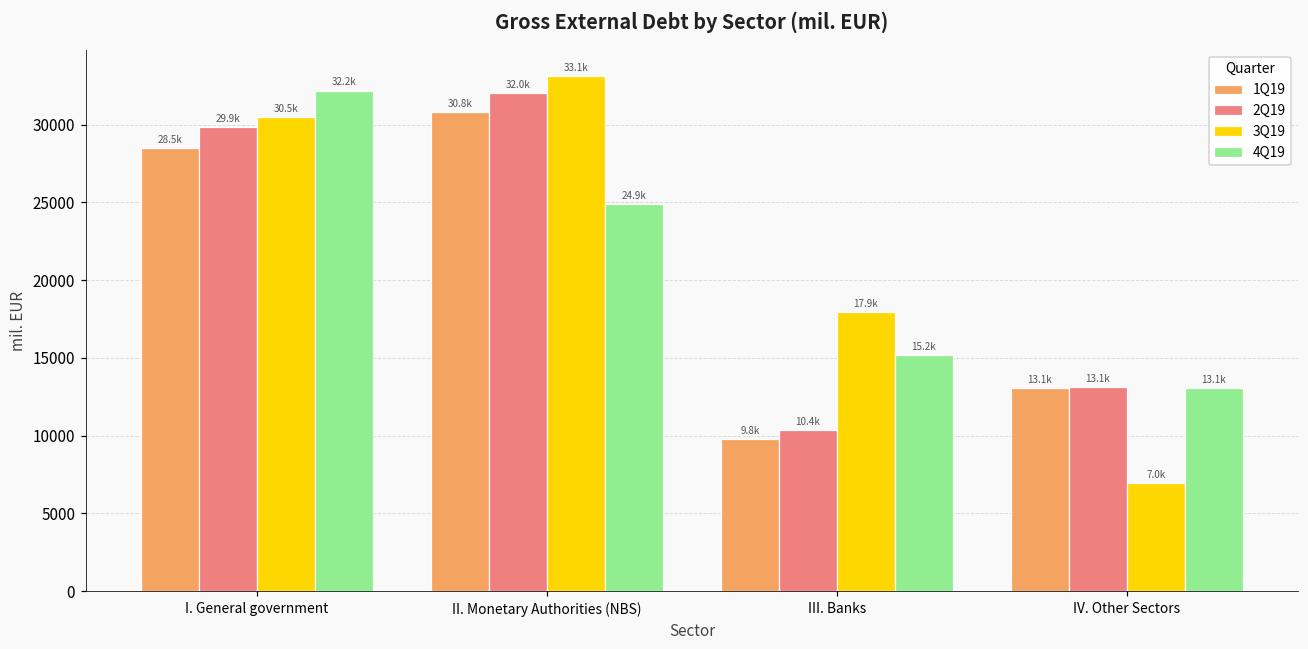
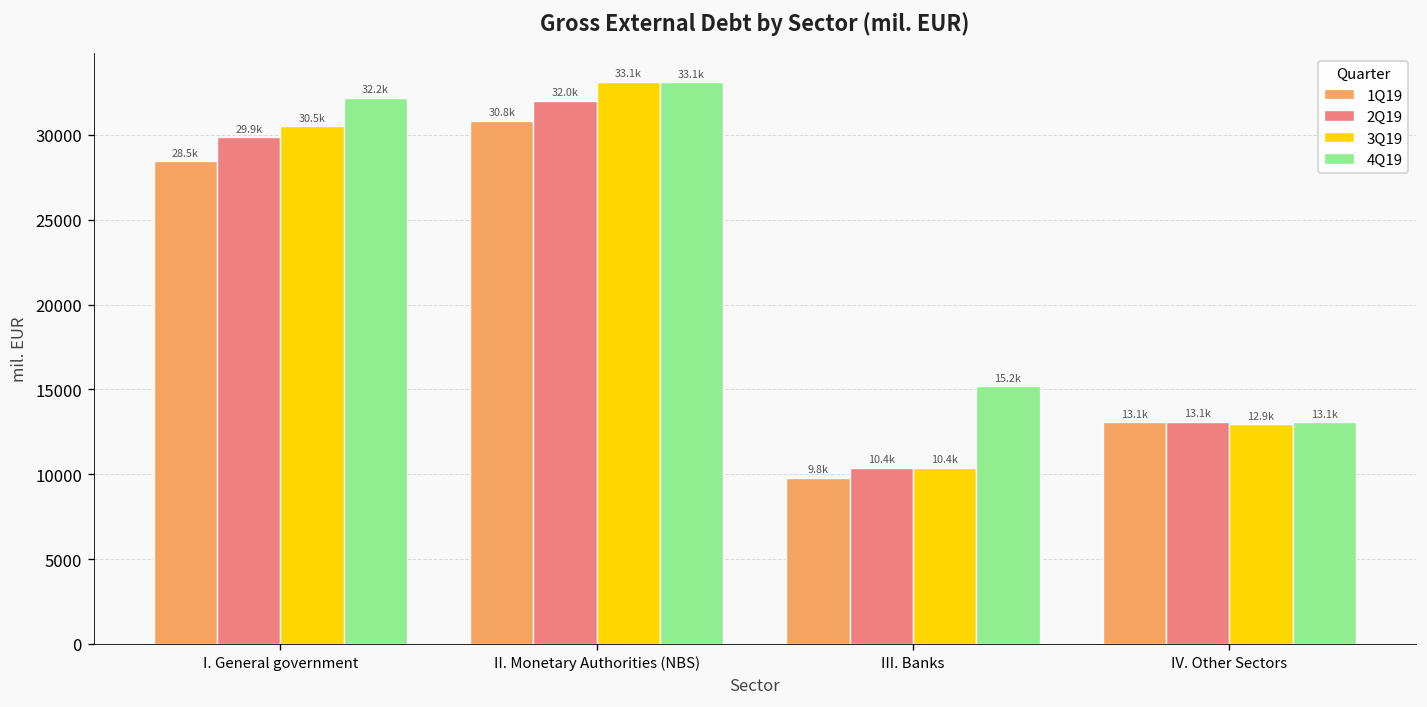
  {
    "3Q19": {
      "I. General government": "30.5k",
      "II. Monetary Authorities (NBS)": "33.1k",
-     "III. Banks": "17.9k",
-     "IV. Other Sectors": "7.0k"
+     "III. Banks": "10.4k",
+     "IV. Other Sectors": "12.9k"
    },
    "4Q19": {
      "I. General government": "32.2k",
-     "II. Monetary Authorities (NBS)": "24.9k",
+     "II. Monetary Authorities (NBS)": "33.1k",
      "III. Banks": "15.2k",
      "IV. Other Sectors": "13.1k"
    }
  }
